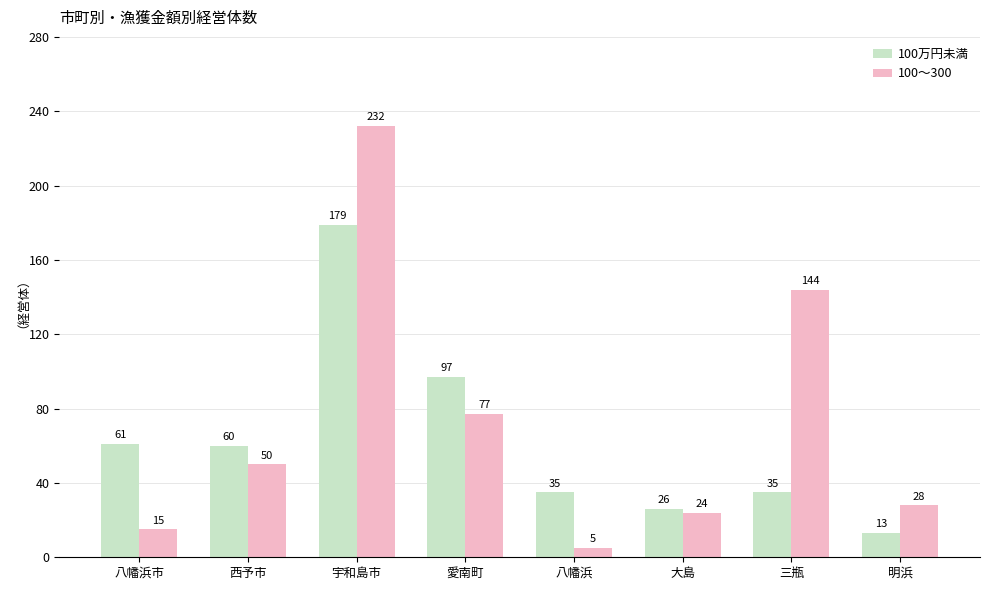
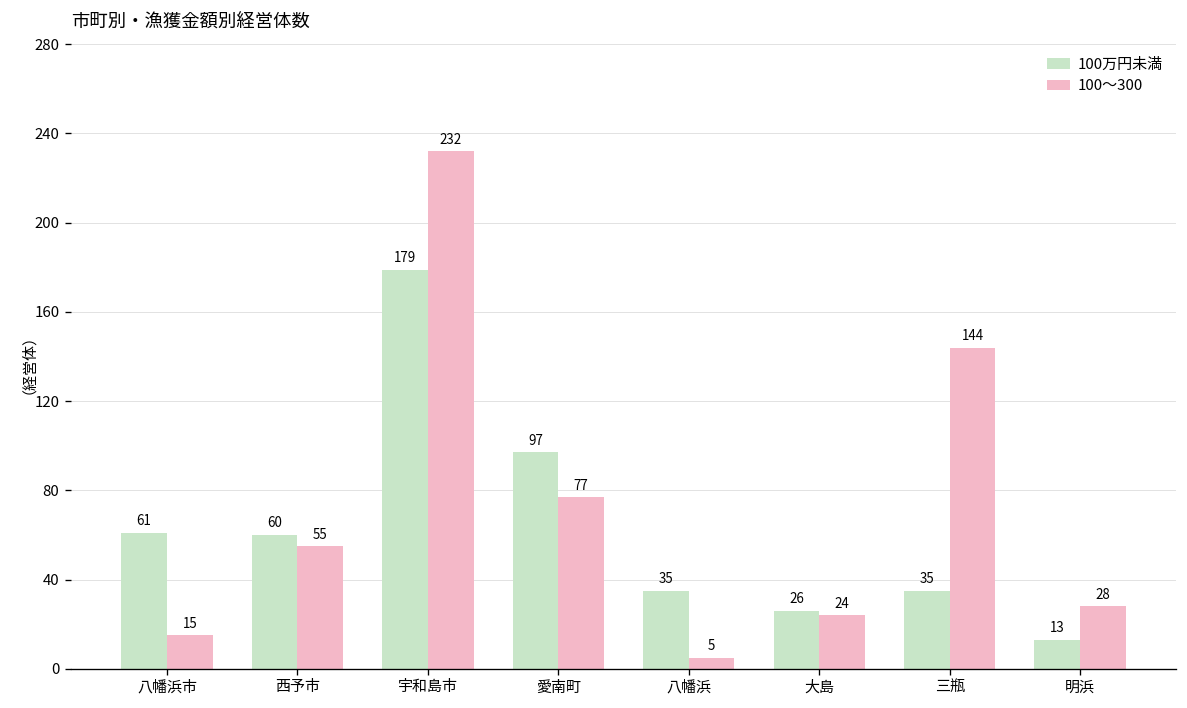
  {
    "100万円未満": {
      "八幡浜市": 61,
      "西予市": 60,
      "宇和島市": 179,
      "愛南町": 97,
      "八幡浜": 35,
      "大島": 26,
      "三瓶": 35,
      "明浜": 13
    },
    "100～300": {
      "八幡浜市": 15,
-     "西予市": 50,
+     "西予市": 55,
      "宇和島市": 232,
      "愛南町": 77,
      "八幡浜": 5,
      "大島": 24,
      "三瓶": 144,
      "明浜": 28
    }
  }
